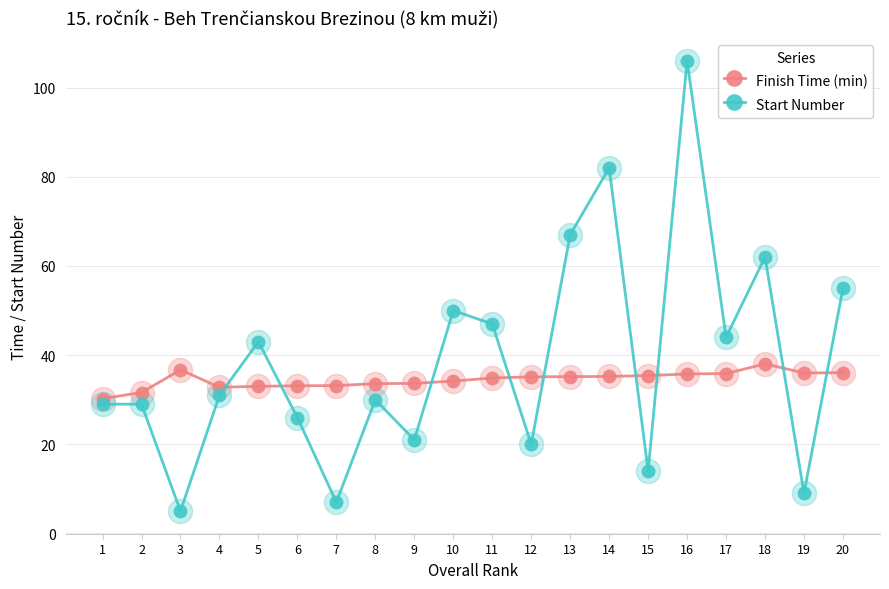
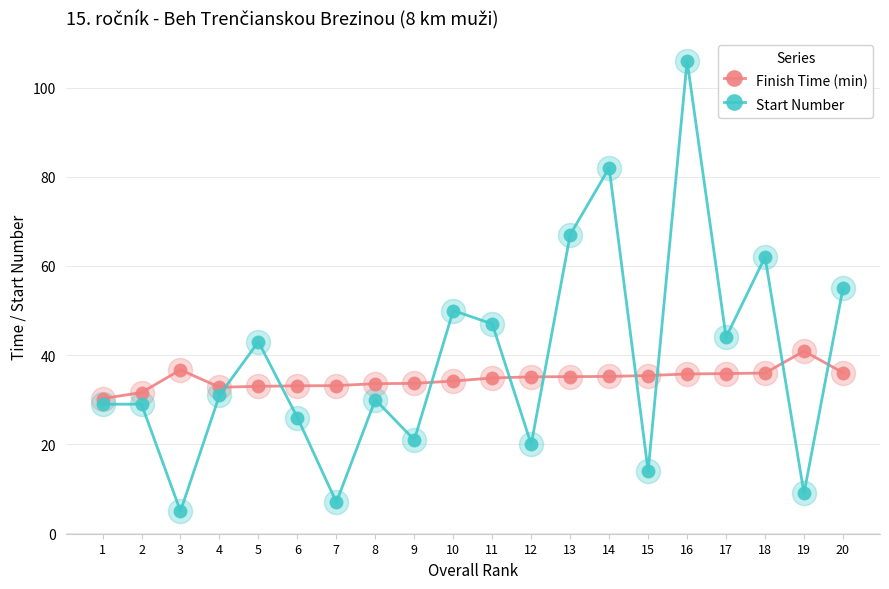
  {
    "Finish Time (min)": {
      "1": 30,
      "2": 32,
      "3": 37,
      "4": 33,
      "5": 33,
      "6": 33,
      "7": 33,
      "8": 34,
      "9": 34,
      "10": 34,
      "11": 35,
      "12": 35,
      "13": 35,
      "14": 35,
      "15": 35,
      "16": 36,
      "17": 36,
-     "18": 38,
-     "19": 36,
+     "18": 36,
+     "19": 41,
      "20": 36
    },
    "Start Number": {
      "1": 29,
      "2": 29,
      "3": 5,
      "4": 31,
      "5": 43,
      "6": 26,
      "7": 7,
      "8": 30,
      "9": 21,
      "10": 50,
      "11": 47,
      "12": 20,
      "13": 67,
      "14": 82,
      "15": 14,
      "16": 106,
      "17": 44,
      "18": 62,
      "19": 9,
      "20": 55
    }
  }
